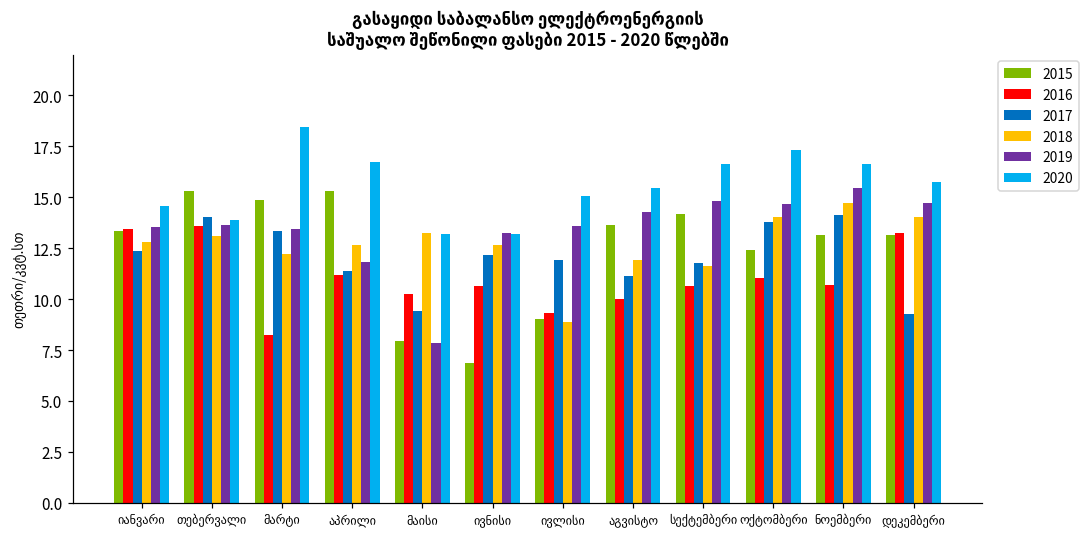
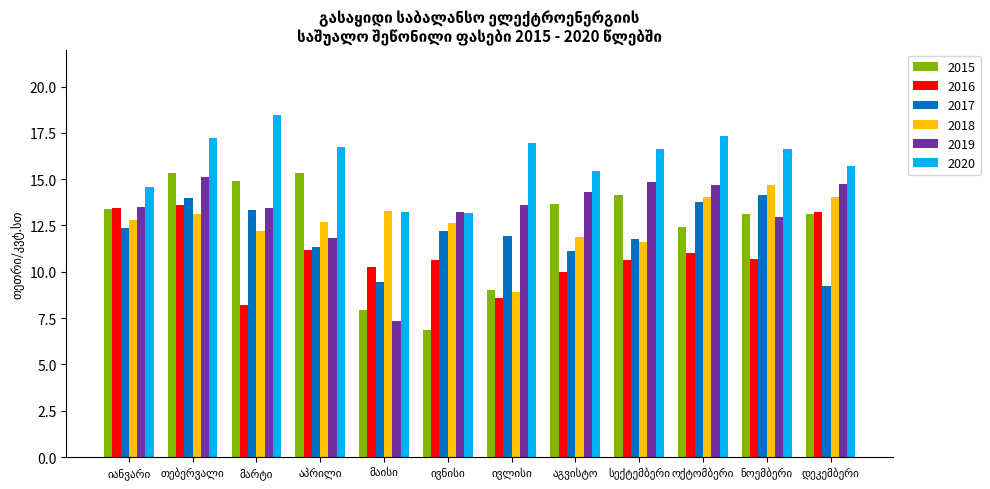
  {
    "2015": {
      "იანვარი": 13.4,
      "თებერვალი": 15.3,
      "მარტი": 14.9,
      "აპრილი": 15.3,
      "მაისი": 7.9,
      "ივნისი": 6.9,
      "ივლისი": 9.0,
      "აგვისტო": 13.6,
      "სექტემბერი": 14.2,
      "ოქტომბერი": 12.4,
      "ნოემბერი": 13.1,
      "დეკემბერი": 13.1
    },
    "2016": {
      "იანვარი": 13.4,
      "თებერვალი": 13.6,
      "მარტი": 8.2,
      "აპრილი": 11.2,
      "მაისი": 10.3,
      "ივნისი": 10.6,
-     "ივლისი": 9.3,
+     "ივლისი": 8.6,
      "აგვისტო": 10.0,
      "სექტემბერი": 10.6,
      "ოქტომბერი": 11.0,
      "ნოემბერი": 10.7,
      "დეკემბერი": 13.2
    },
    "2017": {
      "იანვარი": 12.4,
      "თებერვალი": 14.0,
      "მარტი": 13.3,
      "აპრილი": 11.4,
      "მაისი": 9.4,
      "ივნისი": 12.2,
      "ივლისი": 11.9,
      "აგვისტო": 11.1,
      "სექტემბერი": 11.8,
      "ოქტომბერი": 13.8,
      "ნოემბერი": 14.1,
      "დეკემბერი": 9.3
    },
    "2018": {
      "იანვარი": 12.8,
      "თებერვალი": 13.1,
      "მარტი": 12.2,
      "აპრილი": 12.7,
      "მაისი": 13.3,
      "ივნისი": 12.6,
      "ივლისი": 8.9,
      "აგვისტო": 11.9,
      "სექტემბერი": 11.6,
      "ოქტომბერი": 14.0,
      "ნოემბერი": 14.7,
      "დეკემბერი": 14.0
    },
    "2019": {
      "იანვარი": 13.5,
-     "თებერვალი": 13.7,
+     "თებერვალი": 15.1,
      "მარტი": 13.4,
      "აპრილი": 11.8,
-     "მაისი": 7.8,
+     "მაისი": 7.4,
      "ივნისი": 13.3,
      "ივლისი": 13.6,
      "აგვისტო": 14.3,
      "სექტემბერი": 14.8,
      "ოქტომბერი": 14.7,
-     "ნოემბერი": 15.5,
+     "ნოემბერი": 12.9,
      "დეკემბერი": 14.7
    },
    "2020": {
      "იანვარი": 14.6,
-     "თებერვალი": 13.9,
+     "თებერვალი": 17.2,
      "მარტი": 18.5,
      "აპრილი": 16.7,
      "მაისი": 13.2,
      "ივნისი": 13.2,
-     "ივლისი": 15.0,
+     "ივლისი": 17.0,
      "აგვისტო": 15.5,
      "სექტემბერი": 16.6,
      "ოქტომბერი": 17.3,
      "ნოემბერი": 16.6,
      "დეკემბერი": 15.7
    }
  }
